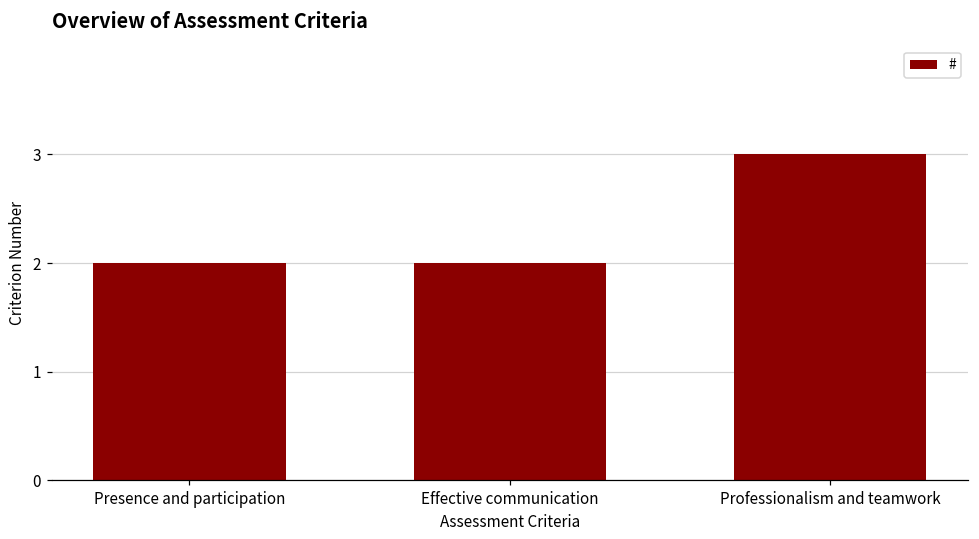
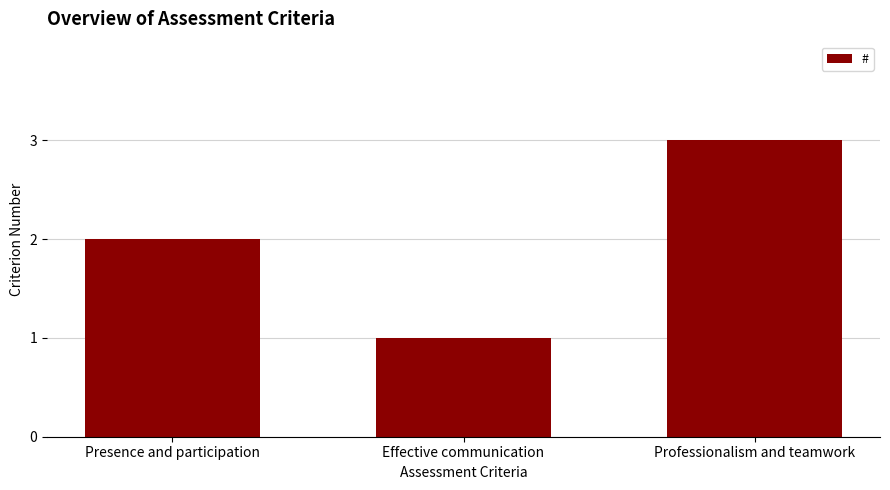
  {
    "Presence and participation": 2,
-   "Effective communication": 2,
+   "Effective communication": 1,
    "Professionalism and teamwork": 3
  }
